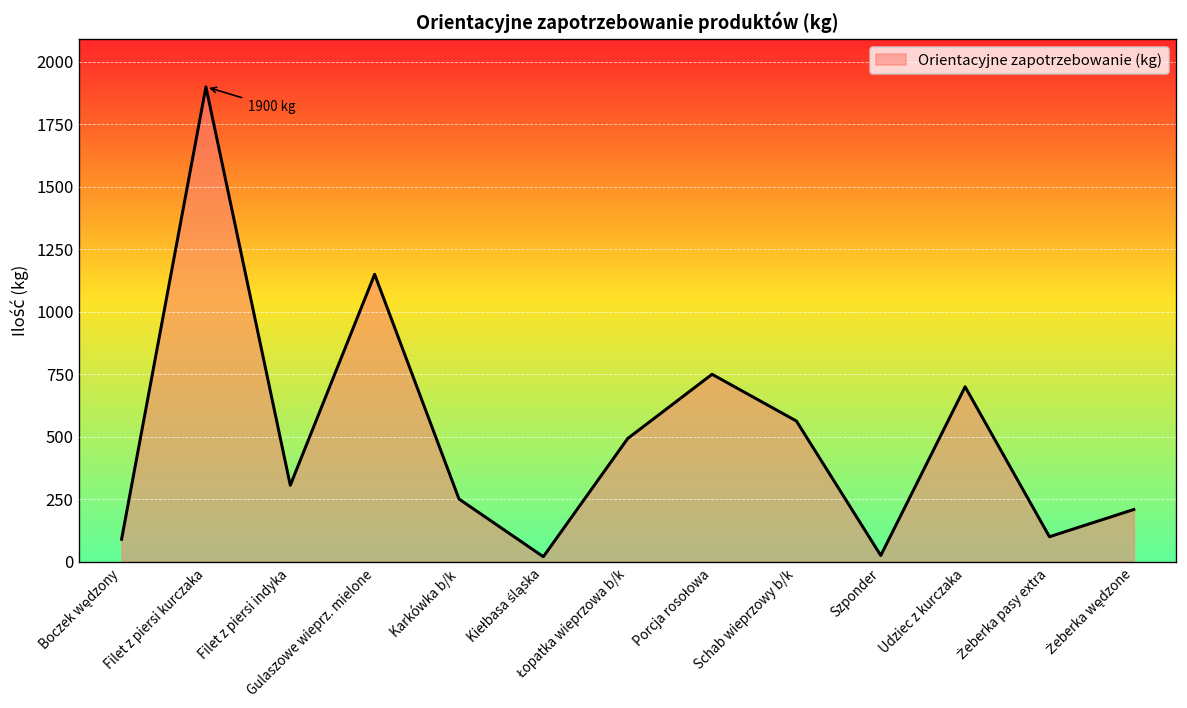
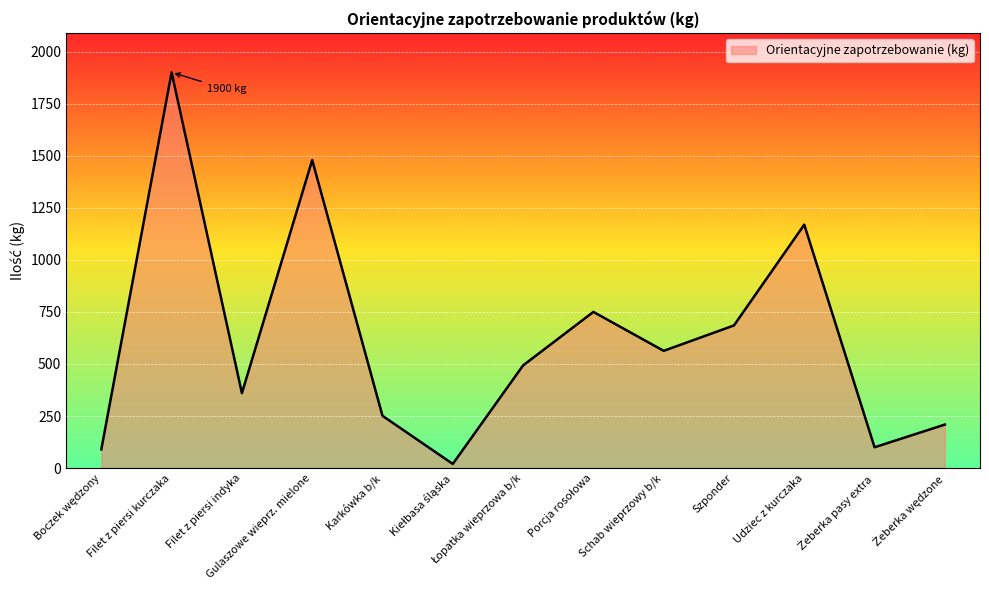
  {
    "Boczek wędzony": 90,
-   "Filet z piersi indyka": 310,
-   "Gulaszowe wieprz. mielone": 1150,
+   "Filet z piersi indyka": 360,
+   "Gulaszowe wieprz. mielone": 1480,
    "Karkówka b/k": 250,
    "Kiełbasa śląska": 20,
    "Łopatka wieprzowa b/k": 490,
    "Porcja rosołowa": 750,
    "Schab wieprzowy b/k": 560,
-   "Szponder": 30,
-   "Udziec z kurczaka": 700,
+   "Szponder": 690,
+   "Udziec z kurczaka": 1170,
    "Żeberka pasy extra": 100,
    "Żeberka wędzone": 210
  }
